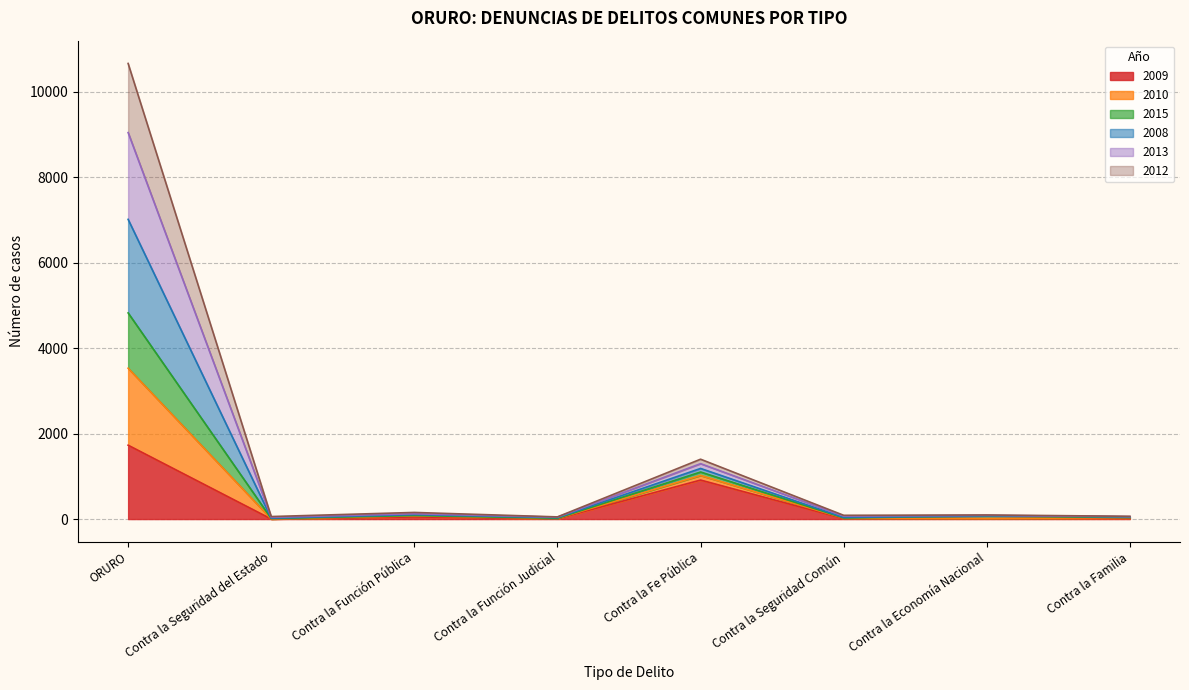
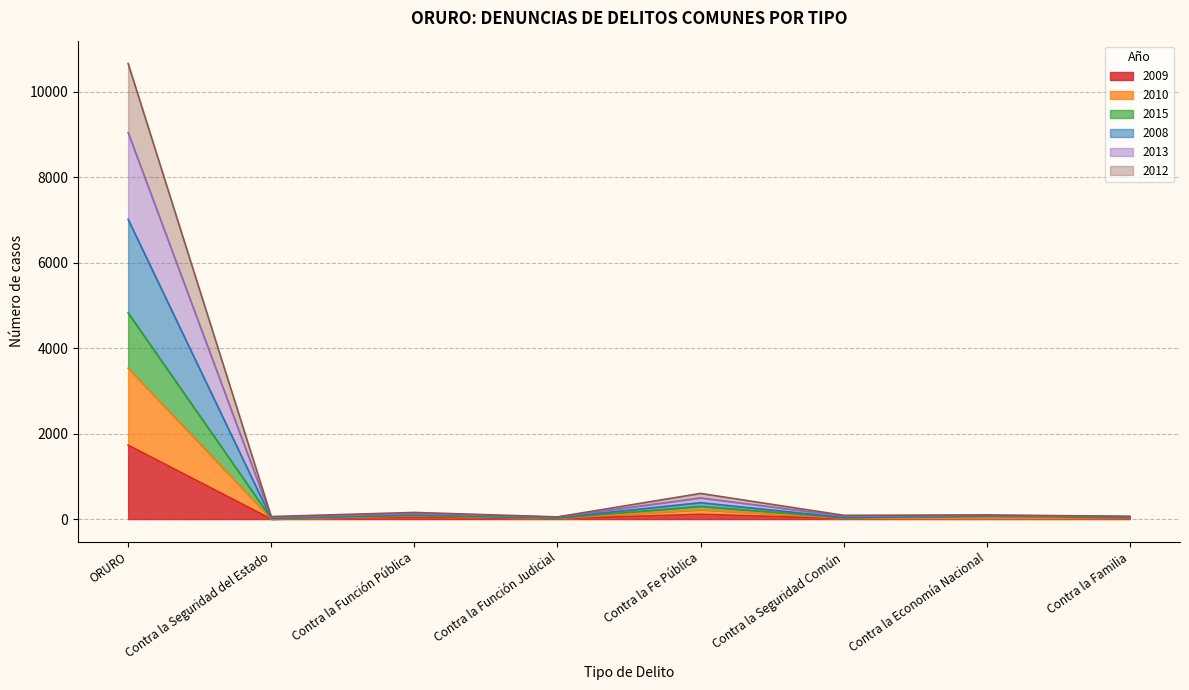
  {
    "2009": {
      "ORURO": 1700,
-     "Contra la Fe Pública": 900
+     "Contra la Fe Pública": 100
    },
    "2010": {
      "ORURO": 1800,
      "Contra la Fe Pública": 100
    },
    "2015": {
      "ORURO": 1300,
      "Contra la Fe Pública": 100
    },
    "2008": {
      "ORURO": 2200,
      "Contra la Fe Pública": 100
    }
  }
